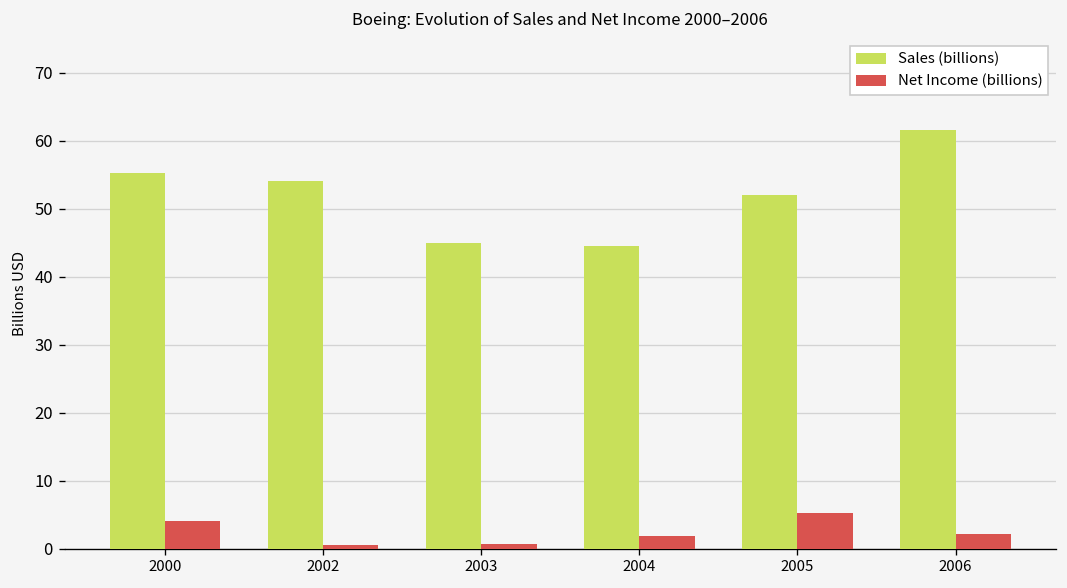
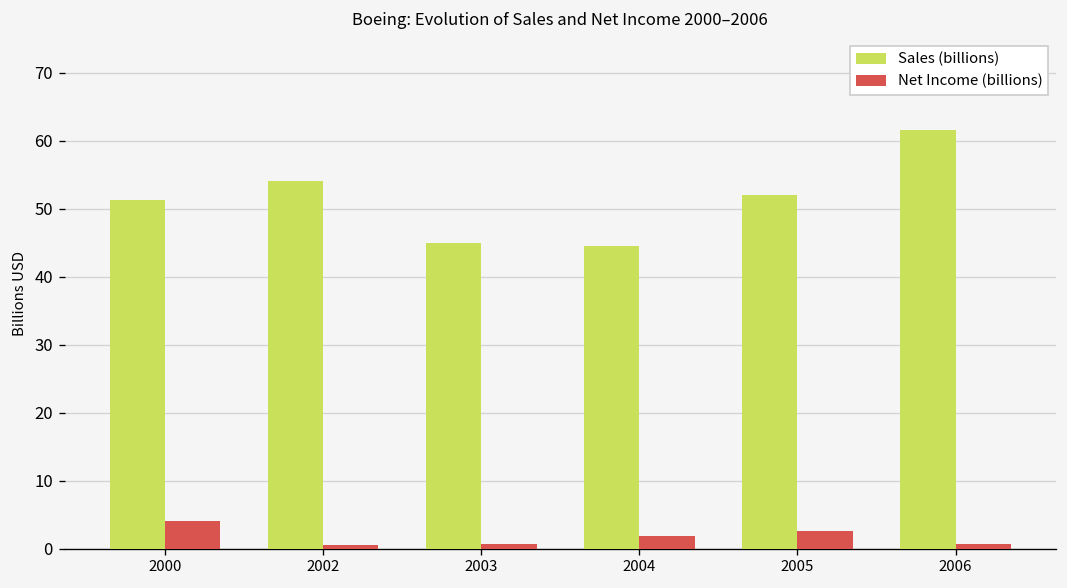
  {
    "Sales (billions)": {
-     "2000": 55,
+     "2000": 51,
      "2002": 54,
      "2003": 45,
      "2004": 45,
      "2005": 52,
      "2006": 62
    },
    "Net Income (billions)": {
      "2000": 4,
      "2002": 0,
      "2003": 1,
      "2004": 2,
-     "2005": 5,
-     "2006": 2
+     "2005": 3,
+     "2006": 1
    }
  }
